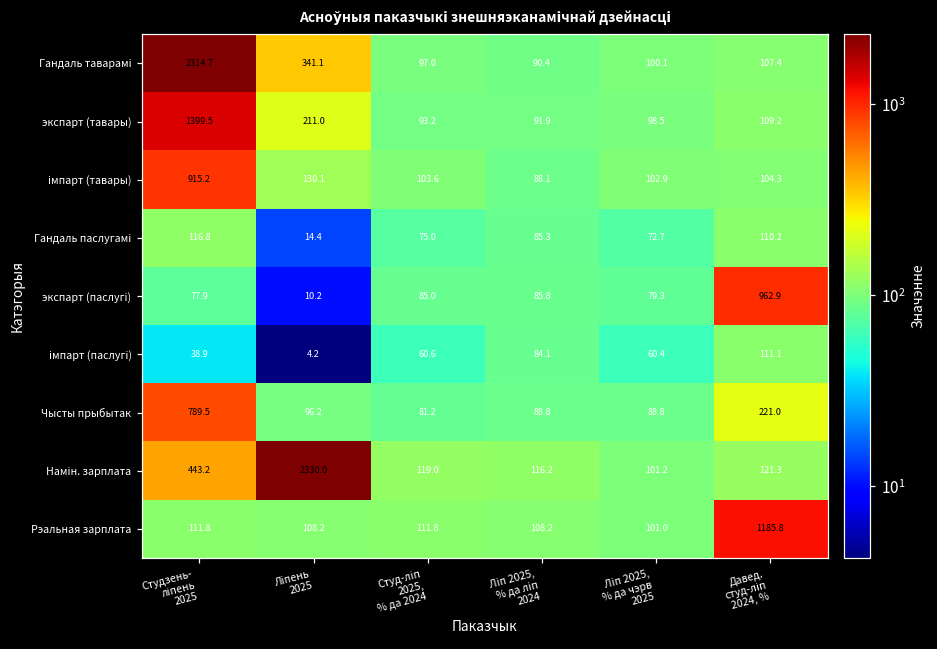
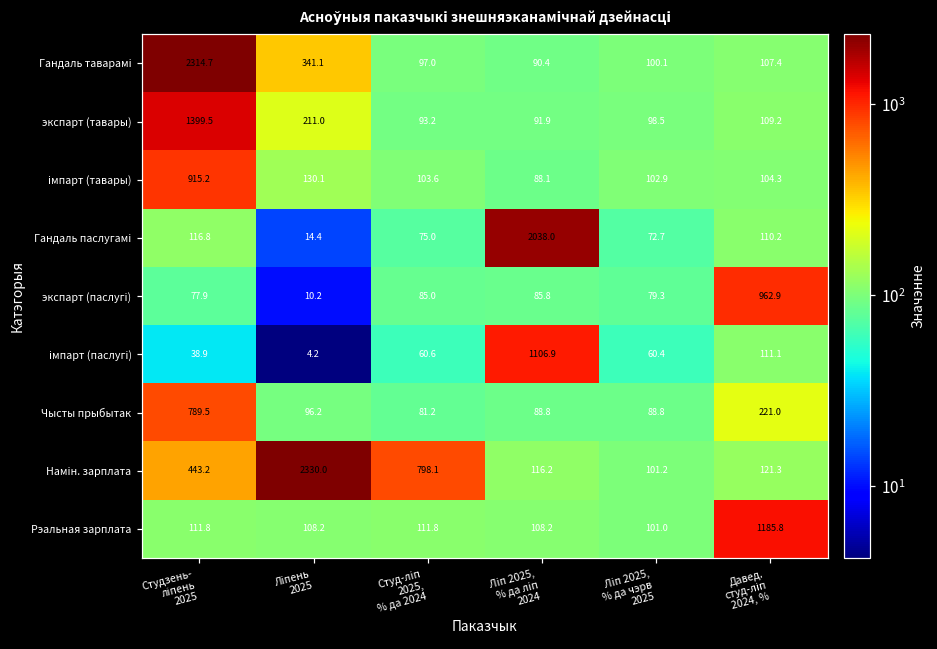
  {
    "Гандаль таварамі": {
      "Студзень- ліпень 2025": 2314.7,
      "Ліпень 2025": 341.1,
      "Студ-ліп 2025, % да 2024": 97.0,
      "Ліп 2025, % да ліп 2024": 90.4,
      "Ліп 2025, % да чэрв 2025": 100.1,
      "Давед. студ-ліп 2024, %": 107.4
    },
    "экспарт (тавары)": {
      "Студзень- ліпень 2025": 1399.5,
      "Ліпень 2025": 211.0,
      "Студ-ліп 2025, % да 2024": 93.2,
      "Ліп 2025, % да ліп 2024": 91.9,
      "Ліп 2025, % да чэрв 2025": 98.5,
      "Давед. студ-ліп 2024, %": 109.2
    },
    "імпарт (тавары)": {
      "Студзень- ліпень 2025": 915.2,
      "Ліпень 2025": 130.1,
      "Студ-ліп 2025, % да 2024": 103.6,
      "Ліп 2025, % да ліп 2024": 88.1,
      "Ліп 2025, % да чэрв 2025": 102.9,
      "Давед. студ-ліп 2024, %": 104.3
    },
    "Гандаль паслугамі": {
      "Студзень- ліпень 2025": 116.8,
      "Ліпень 2025": 14.4,
      "Студ-ліп 2025, % да 2024": 75.0,
-     "Ліп 2025, % да ліп 2024": 85.3,
+     "Ліп 2025, % да ліп 2024": 2038.0,
      "Ліп 2025, % да чэрв 2025": 72.7,
      "Давед. студ-ліп 2024, %": 110.2
    },
    "экспарт (паслугі)": {
      "Студзень- ліпень 2025": 77.9,
      "Ліпень 2025": 10.2,
      "Студ-ліп 2025, % да 2024": 85.0,
      "Ліп 2025, % да ліп 2024": 85.8,
      "Ліп 2025, % да чэрв 2025": 79.3,
      "Давед. студ-ліп 2024, %": 962.9
    },
    "імпарт (паслугі)": {
      "Студзень- ліпень 2025": 38.9,
      "Ліпень 2025": 4.2,
      "Студ-ліп 2025, % да 2024": 60.6,
-     "Ліп 2025, % да ліп 2024": 84.1,
+     "Ліп 2025, % да ліп 2024": 1106.9,
      "Ліп 2025, % да чэрв 2025": 60.4,
      "Давед. студ-ліп 2024, %": 111.1
    },
    "Чысты прыбытак": {
      "Студзень- ліпень 2025": 789.5,
      "Ліпень 2025": 96.2,
      "Студ-ліп 2025, % да 2024": 81.2,
      "Ліп 2025, % да ліп 2024": 88.8,
      "Ліп 2025, % да чэрв 2025": 88.8,
      "Давед. студ-ліп 2024, %": 221.0
    },
    "Намін. зарплата": {
      "Студзень- ліпень 2025": 443.2,
      "Ліпень 2025": 2330.0,
-     "Студ-ліп 2025, % да 2024": 119.0,
+     "Студ-ліп 2025, % да 2024": 798.1,
      "Ліп 2025, % да ліп 2024": 116.2,
      "Ліп 2025, % да чэрв 2025": 101.2,
      "Давед. студ-ліп 2024, %": 121.3
    },
    "Рэальная зарплата": {
      "Студзень- ліпень 2025": 111.8,
      "Ліпень 2025": 108.2,
      "Студ-ліп 2025, % да 2024": 111.8,
      "Ліп 2025, % да ліп 2024": 108.2,
      "Ліп 2025, % да чэрв 2025": 101.0,
      "Давед. студ-ліп 2024, %": 1185.8
    }
  }
